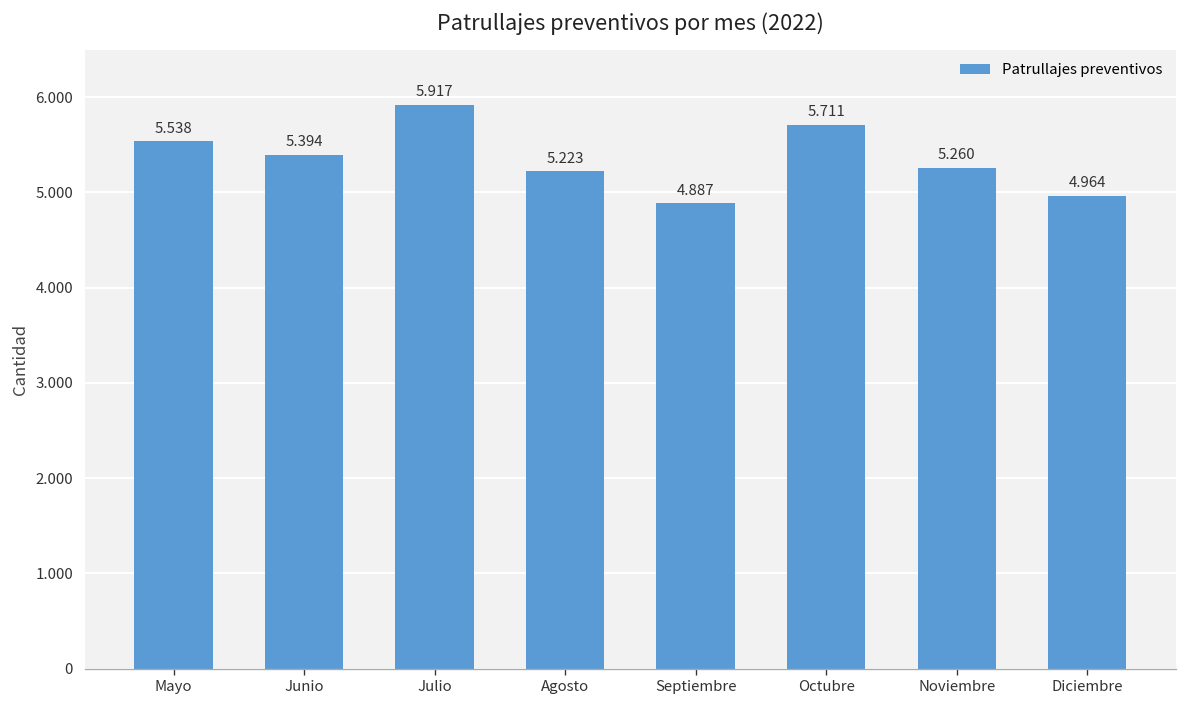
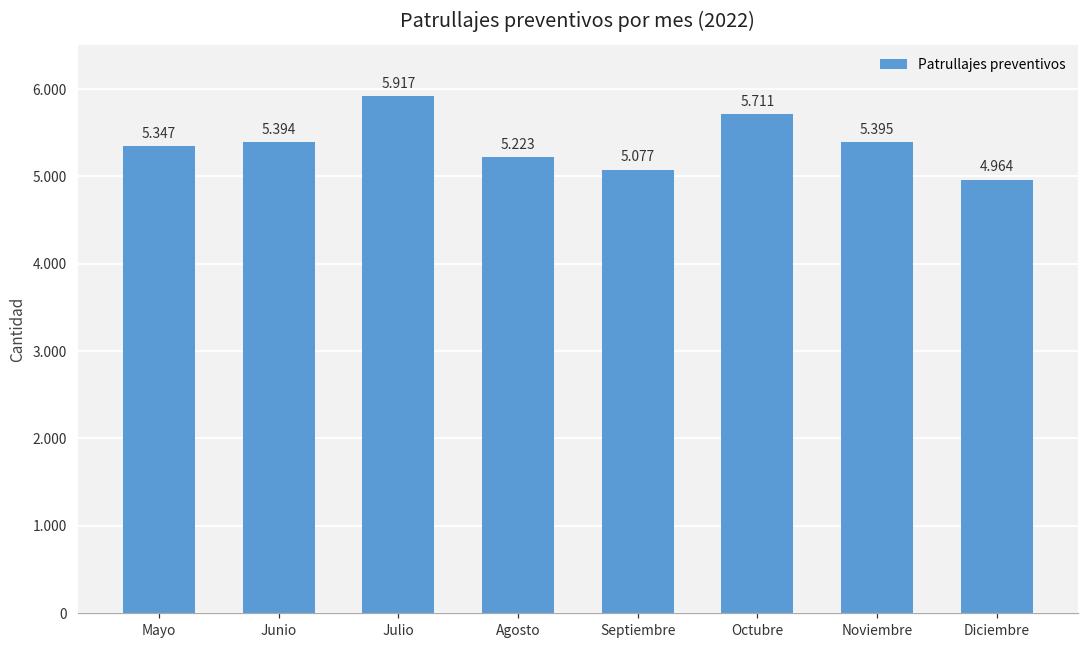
  {
-   "Mayo": 5.538,
-   "Septiembre": 4.887,
-   "Noviembre": 5.260
+   "Mayo": 5.347,
+   "Septiembre": 5.077,
+   "Noviembre": 5.395
  }
